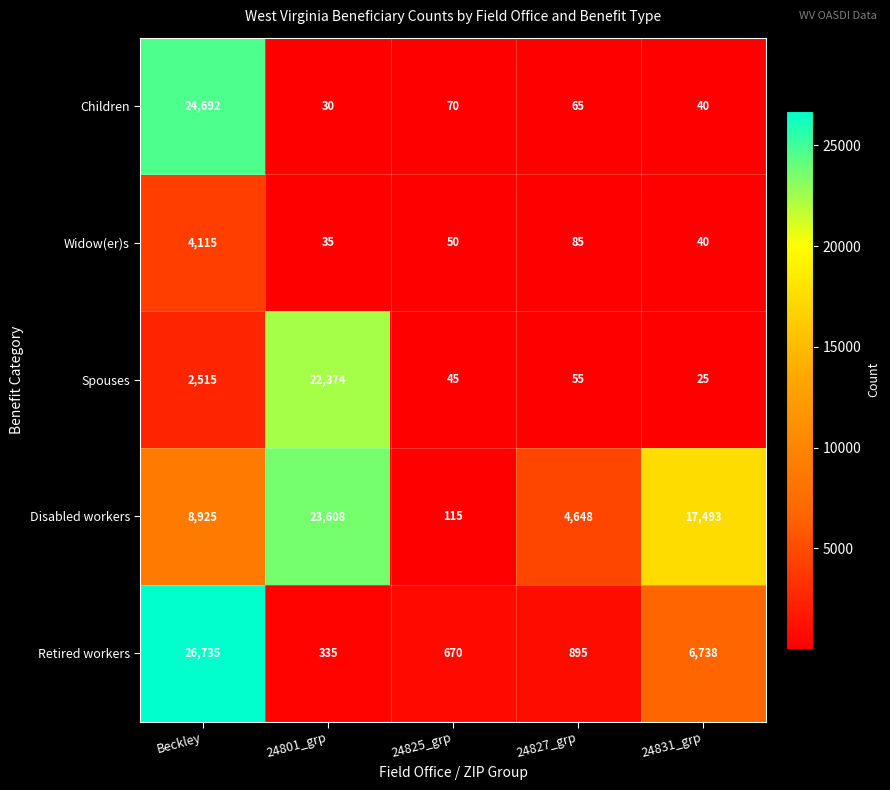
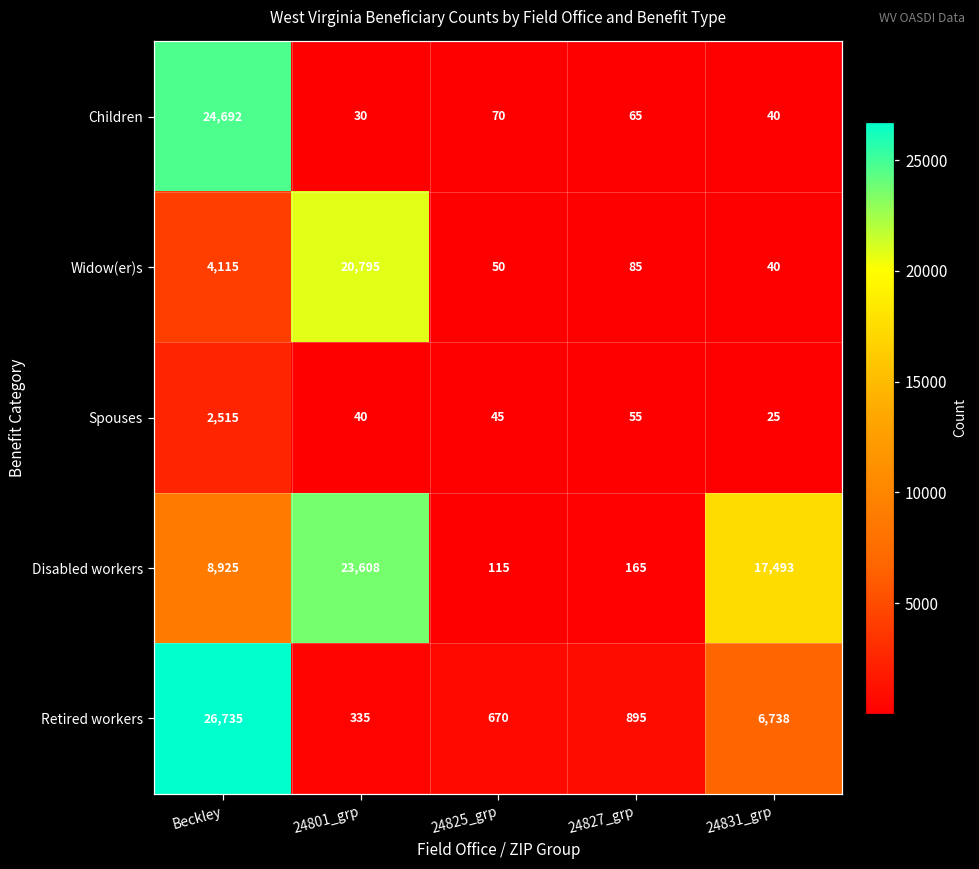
  {
    "Children": {
      "Beckley": "24,692",
      "24801_grp": "30",
      "24825_grp": "70",
      "24827_grp": "65",
      "24831_grp": "40"
    },
    "Widow(er)s": {
      "Beckley": "4,115",
-     "24801_grp": "35",
+     "24801_grp": "20,795",
      "24825_grp": "50",
      "24827_grp": "85",
      "24831_grp": "40"
    },
    "Spouses": {
      "Beckley": "2,515",
-     "24801_grp": "22,374",
+     "24801_grp": "40",
      "24825_grp": "45",
      "24827_grp": "55",
      "24831_grp": "25"
    },
    "Disabled workers": {
      "Beckley": "8,925",
      "24801_grp": "23,608",
      "24825_grp": "115",
-     "24827_grp": "4,648",
+     "24827_grp": "165",
      "24831_grp": "17,493"
    },
    "Retired workers": {
      "Beckley": "26,735",
      "24801_grp": "335",
      "24825_grp": "670",
      "24827_grp": "895",
      "24831_grp": "6,738"
    }
  }
